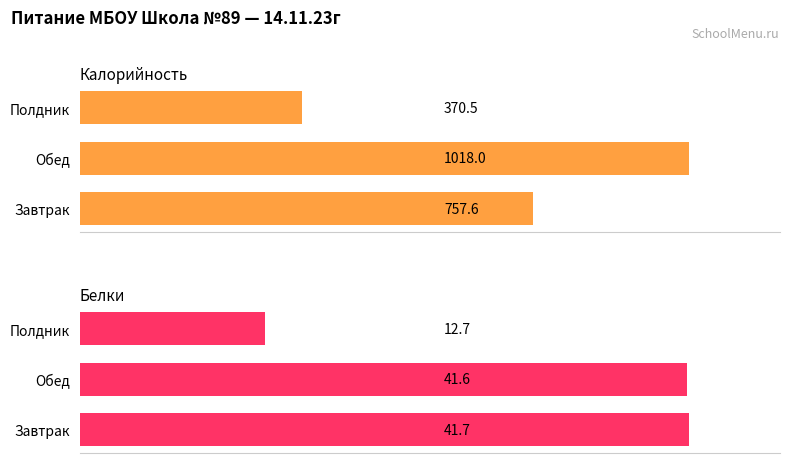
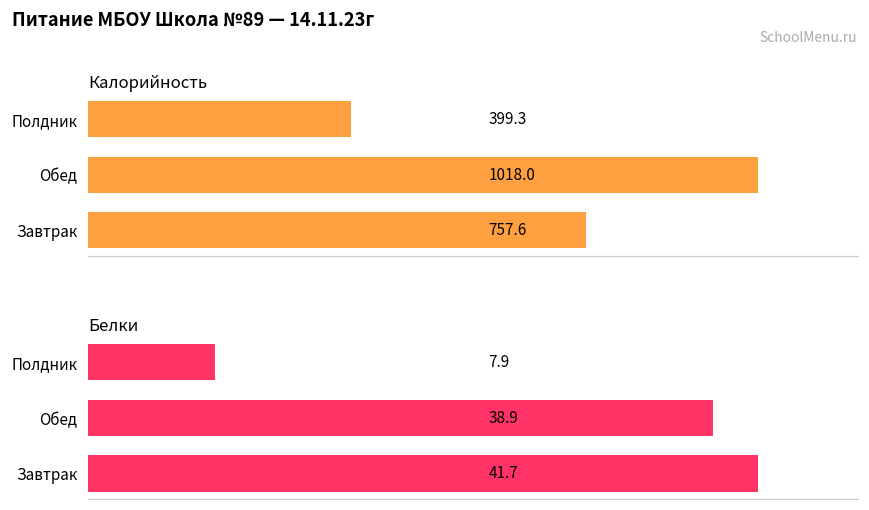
  {
    "Калорийность": {
-     "Полдник": 370.5,
+     "Полдник": 399.3,
      "Обед": 1018.0,
      "Завтрак": 757.6
    },
    "Белки": {
-     "Полдник": 12.7,
-     "Обед": 41.6,
+     "Полдник": 7.9,
+     "Обед": 38.9,
      "Завтрак": 41.7
    }
  }
